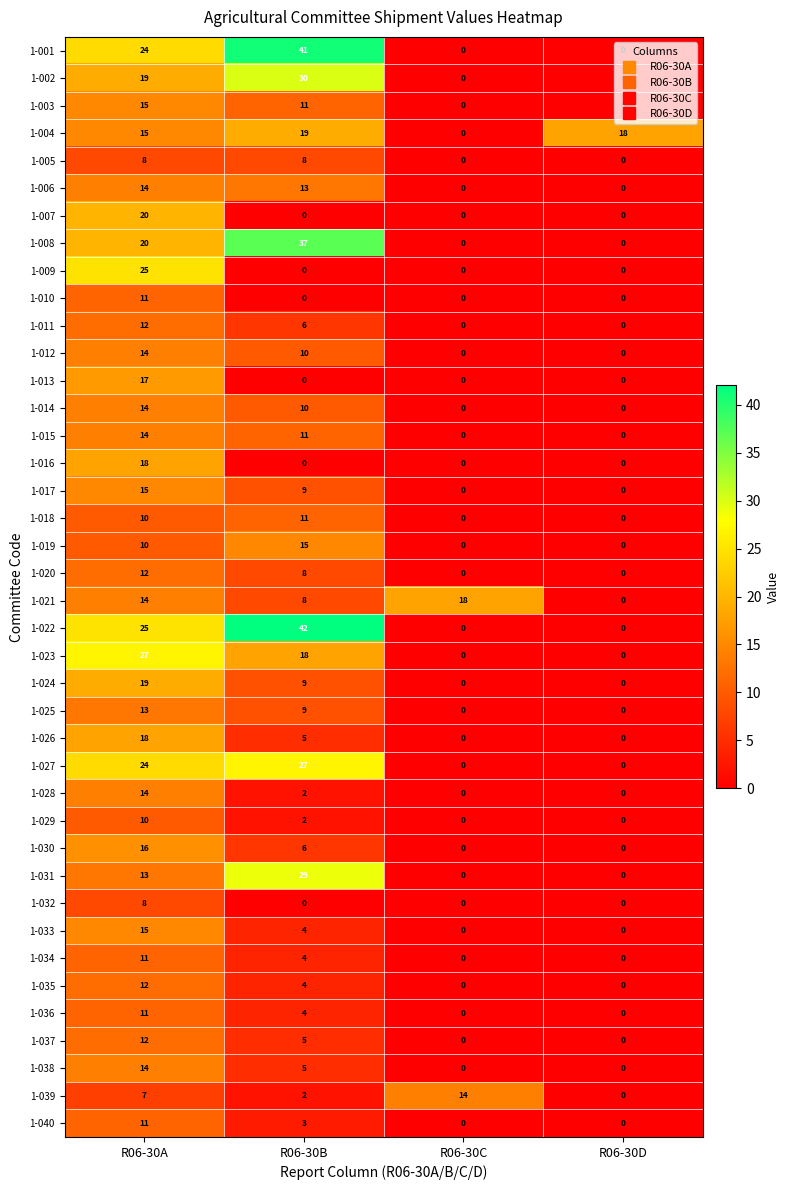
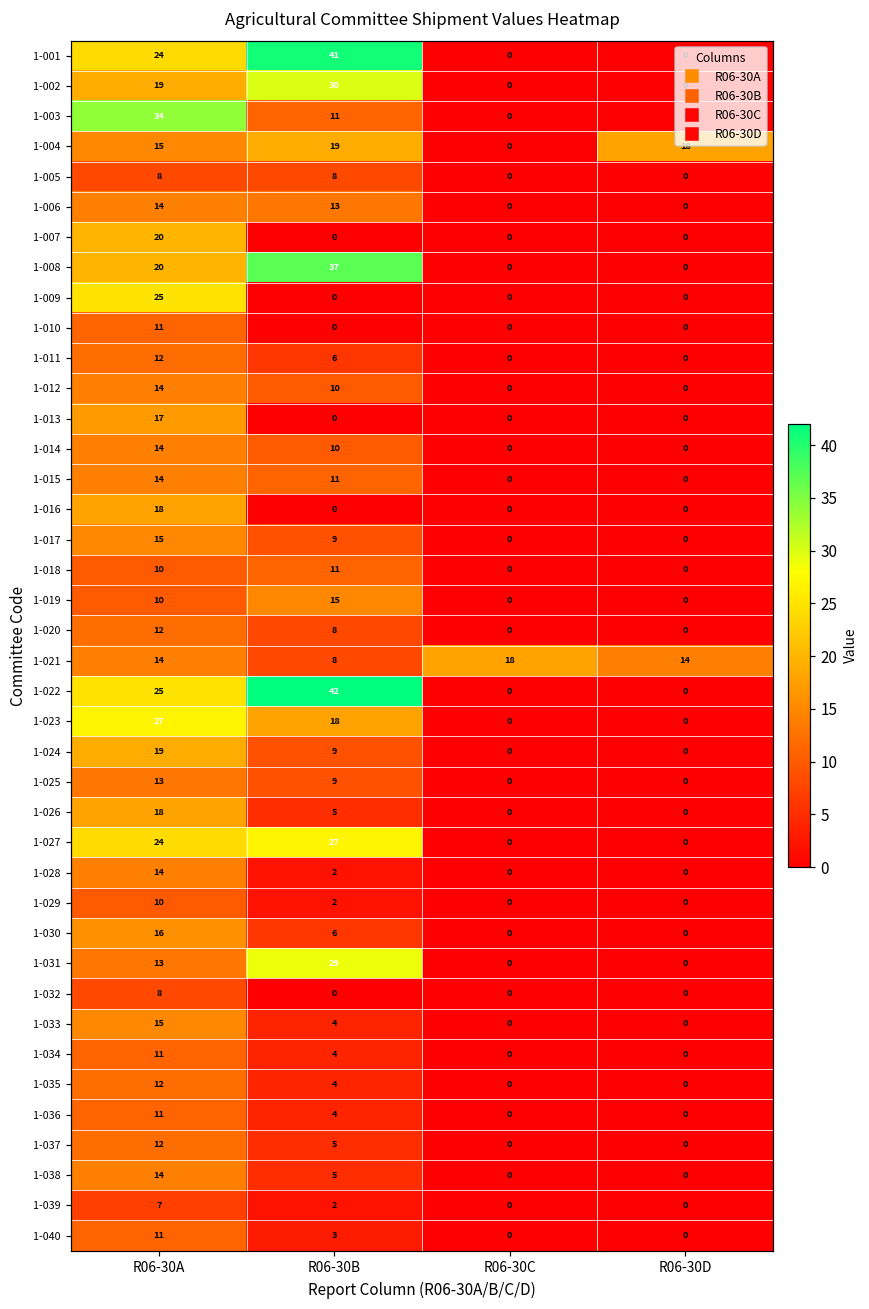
  {
    "1-001": {
      "R06-30A": 24,
      "R06-30B": 41,
      "R06-30C": 0
    },
    "1-002": {
      "R06-30A": 19,
      "R06-30B": 30,
      "R06-30C": 0
    },
    "1-003": {
-     "R06-30A": 15,
+     "R06-30A": 34,
      "R06-30B": 11,
      "R06-30C": 0
    },
    "1-004": {
      "R06-30A": 15,
      "R06-30B": 19,
      "R06-30C": 0,
      "R06-30D": 18
    },
    "1-005": {
      "R06-30A": 8,
      "R06-30B": 8,
      "R06-30C": 0,
      "R06-30D": 0
    },
    "1-006": {
      "R06-30A": 14,
      "R06-30B": 13,
      "R06-30C": 0,
      "R06-30D": 0
    },
    "1-007": {
      "R06-30A": 20,
      "R06-30B": 0,
      "R06-30C": 0,
      "R06-30D": 0
    },
    "1-008": {
      "R06-30A": 20,
      "R06-30B": 37,
      "R06-30C": 0,
      "R06-30D": 0
    },
    "1-009": {
      "R06-30A": 25,
      "R06-30B": 0,
      "R06-30C": 0,
      "R06-30D": 0
    },
    "1-010": {
      "R06-30A": 11,
      "R06-30B": 0,
      "R06-30C": 0,
      "R06-30D": 0
    },
    "1-011": {
      "R06-30A": 12,
      "R06-30B": 6,
      "R06-30C": 0,
      "R06-30D": 0
    },
    "1-012": {
      "R06-30A": 14,
      "R06-30B": 10,
      "R06-30C": 0,
      "R06-30D": 0
    },
    "1-013": {
      "R06-30A": 17,
      "R06-30B": 0,
      "R06-30C": 0,
      "R06-30D": 0
    },
    "1-014": {
      "R06-30A": 14,
      "R06-30B": 10,
      "R06-30C": 0,
      "R06-30D": 0
    },
    "1-015": {
      "R06-30A": 14,
      "R06-30B": 11,
      "R06-30C": 0,
      "R06-30D": 0
    },
    "1-016": {
      "R06-30A": 18,
      "R06-30B": 0,
      "R06-30C": 0,
      "R06-30D": 0
    },
    "1-017": {
      "R06-30A": 15,
      "R06-30B": 9,
      "R06-30C": 0,
      "R06-30D": 0
    },
    "1-018": {
      "R06-30A": 10,
      "R06-30B": 11,
      "R06-30C": 0,
      "R06-30D": 0
    },
    "1-019": {
      "R06-30A": 10,
      "R06-30B": 15,
      "R06-30C": 0,
      "R06-30D": 0
    },
    "1-020": {
      "R06-30A": 12,
      "R06-30B": 8,
      "R06-30C": 0,
      "R06-30D": 0
    },
    "1-021": {
      "R06-30A": 14,
      "R06-30B": 8,
      "R06-30C": 18,
-     "R06-30D": 0
+     "R06-30D": 14
    },
    "1-022": {
      "R06-30A": 25,
      "R06-30B": 42,
      "R06-30C": 0,
      "R06-30D": 0
    },
    "1-023": {
      "R06-30A": 27,
      "R06-30B": 18,
      "R06-30C": 0,
      "R06-30D": 0
    },
    "1-024": {
      "R06-30A": 19,
      "R06-30B": 9,
      "R06-30C": 0,
      "R06-30D": 0
    },
    "1-025": {
      "R06-30A": 13,
      "R06-30B": 9,
      "R06-30C": 0,
      "R06-30D": 0
    },
    "1-026": {
      "R06-30A": 18,
      "R06-30B": 5,
      "R06-30C": 0,
      "R06-30D": 0
    },
    "1-027": {
      "R06-30A": 24,
      "R06-30B": 27,
      "R06-30C": 0,
      "R06-30D": 0
    },
    "1-028": {
      "R06-30A": 14,
      "R06-30B": 2,
      "R06-30C": 0,
      "R06-30D": 0
    },
    "1-029": {
      "R06-30A": 10,
      "R06-30B": 2,
      "R06-30C": 0,
      "R06-30D": 0
    },
    "1-030": {
      "R06-30A": 16,
      "R06-30B": 6,
      "R06-30C": 0,
      "R06-30D": 0
    },
    "1-031": {
      "R06-30A": 13,
      "R06-30B": 29,
      "R06-30C": 0,
      "R06-30D": 0
    },
    "1-032": {
      "R06-30A": 8,
      "R06-30B": 0,
      "R06-30C": 0,
      "R06-30D": 0
    },
    "1-033": {
      "R06-30A": 15,
      "R06-30B": 4,
      "R06-30C": 0,
      "R06-30D": 0
    },
    "1-034": {
      "R06-30A": 11,
      "R06-30B": 4,
      "R06-30C": 0,
      "R06-30D": 0
    },
    "1-035": {
      "R06-30A": 12,
      "R06-30B": 4,
      "R06-30C": 0,
      "R06-30D": 0
    },
    "1-036": {
      "R06-30A": 11,
      "R06-30B": 4,
      "R06-30C": 0,
      "R06-30D": 0
    },
    "1-037": {
      "R06-30A": 12,
      "R06-30B": 5,
      "R06-30C": 0,
      "R06-30D": 0
    },
    "1-038": {
      "R06-30A": 14,
      "R06-30B": 5,
      "R06-30C": 0,
      "R06-30D": 0
    },
    "1-039": {
      "R06-30A": 7,
      "R06-30B": 2,
-     "R06-30C": 14,
+     "R06-30C": 0,
      "R06-30D": 0
    },
    "1-040": {
      "R06-30A": 11,
      "R06-30B": 3,
      "R06-30C": 0,
      "R06-30D": 0
    }
  }
